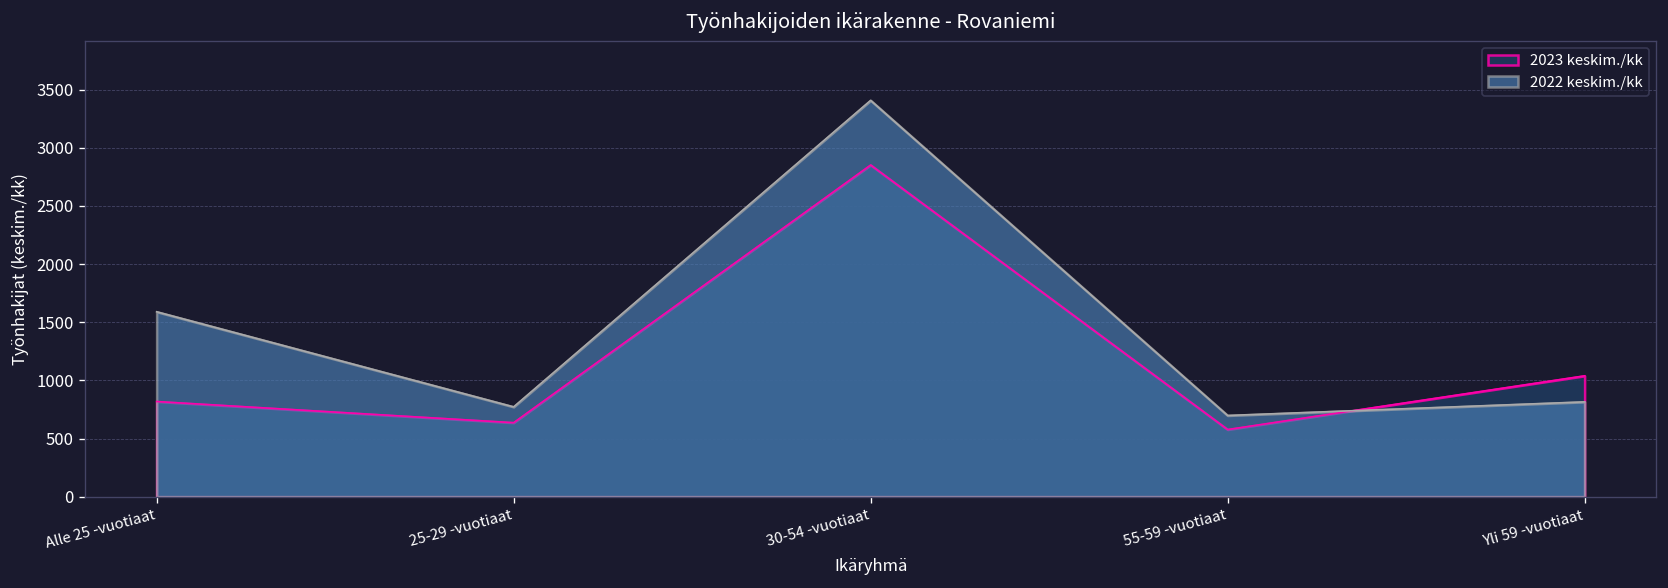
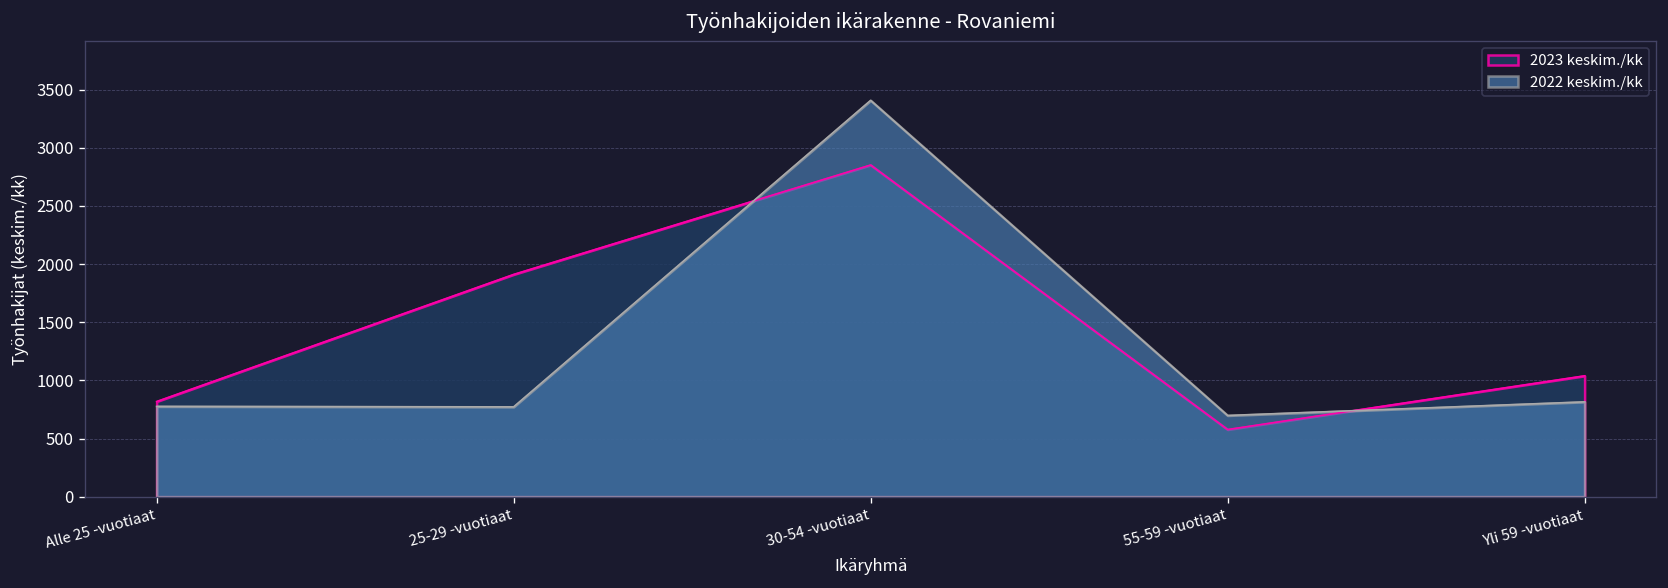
  {
    "2023 keskim./kk": {
      "Alle 25 -vuotiaat": 800,
-     "25-29 -vuotiaat": 600,
+     "25-29 -vuotiaat": 1900,
      "30-54 -vuotiaat": 2900,
      "55-59 -vuotiaat": 600,
      "Yli 59 -vuotiaat": 1000
    },
    "2022 keskim./kk": {
-     "Alle 25 -vuotiaat": 1600,
+     "Alle 25 -vuotiaat": 800,
      "25-29 -vuotiaat": 800,
      "30-54 -vuotiaat": 3400,
      "55-59 -vuotiaat": 700,
      "Yli 59 -vuotiaat": 800
    }
  }
